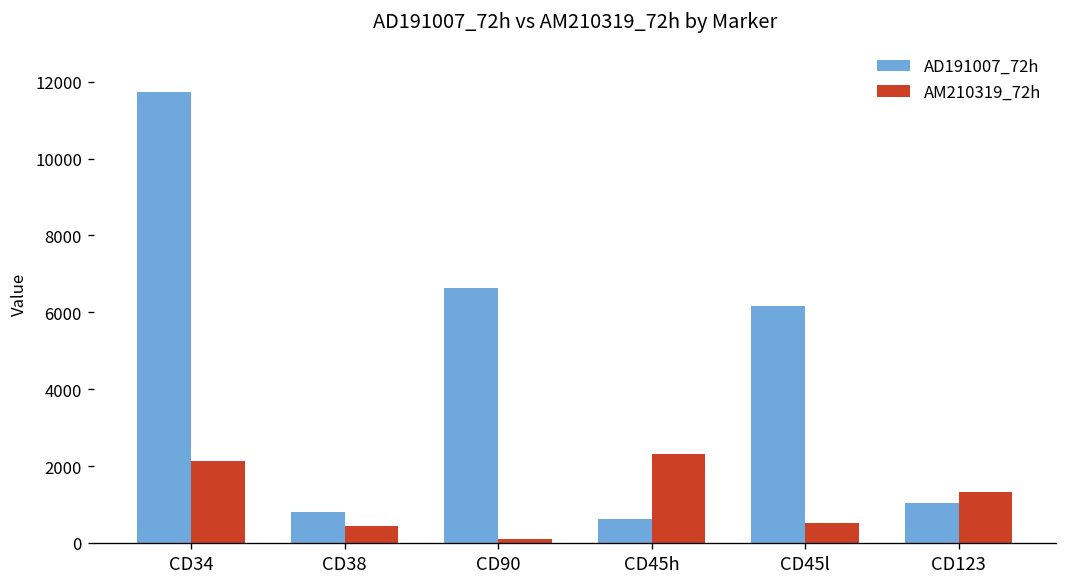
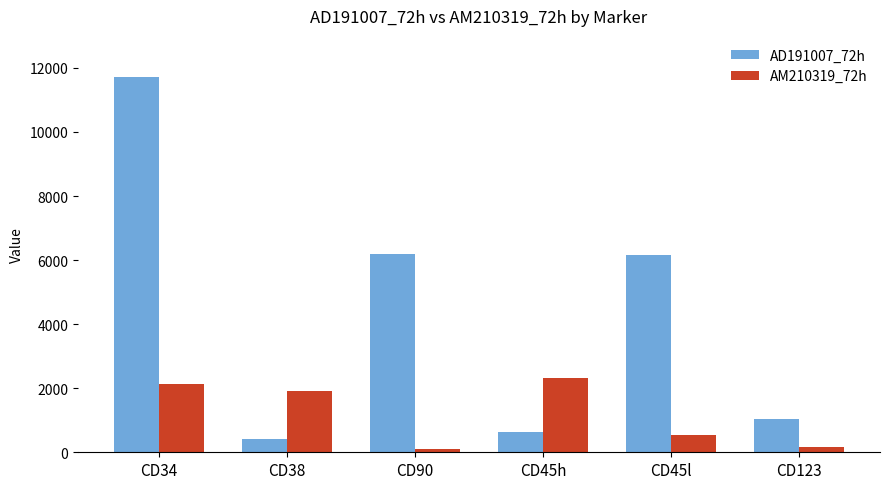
  {
    "AD191007_72h": {
      "CD34": 11700,
-     "CD38": 800,
-     "CD90": 6600,
+     "CD38": 400,
+     "CD90": 6200,
      "CD45h": 600,
      "CD45l": 6200,
      "CD123": 1000
    },
    "AM210319_72h": {
      "CD34": 2100,
-     "CD38": 400,
+     "CD38": 1900,
      "CD90": 100,
      "CD45h": 2300,
      "CD45l": 500,
-     "CD123": 1300
+     "CD123": 200
    }
  }
